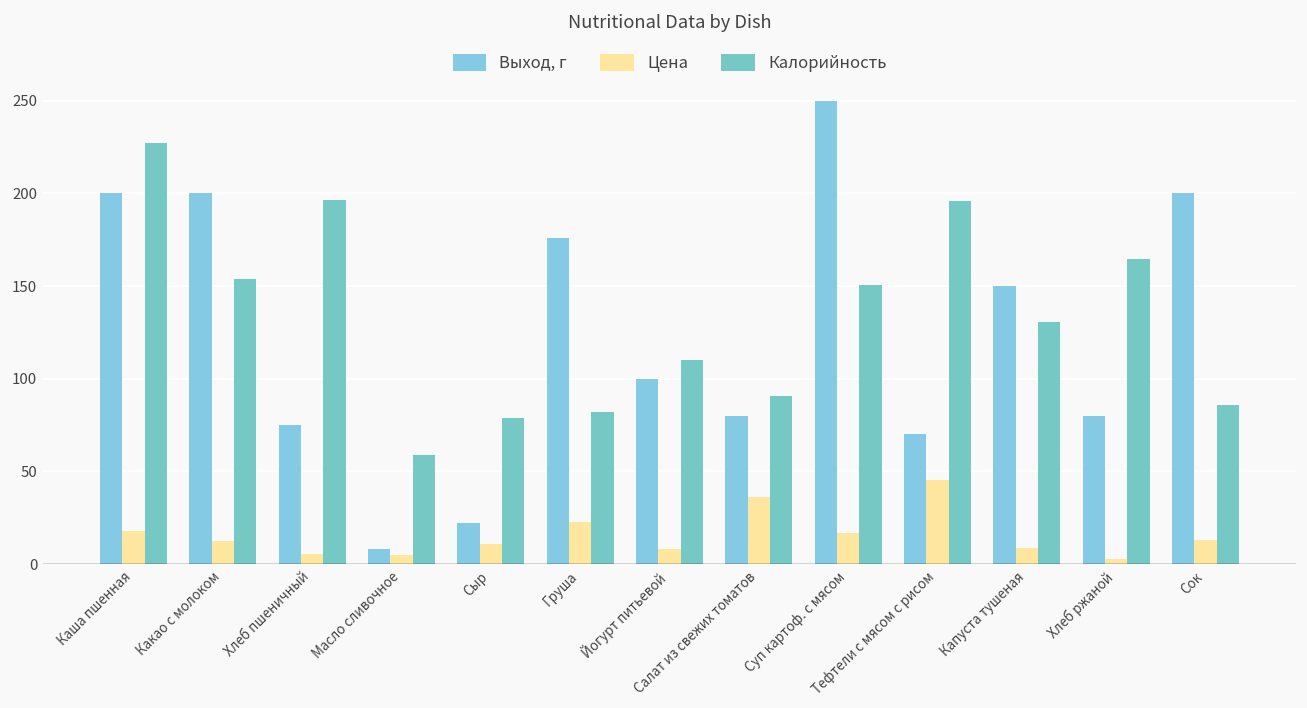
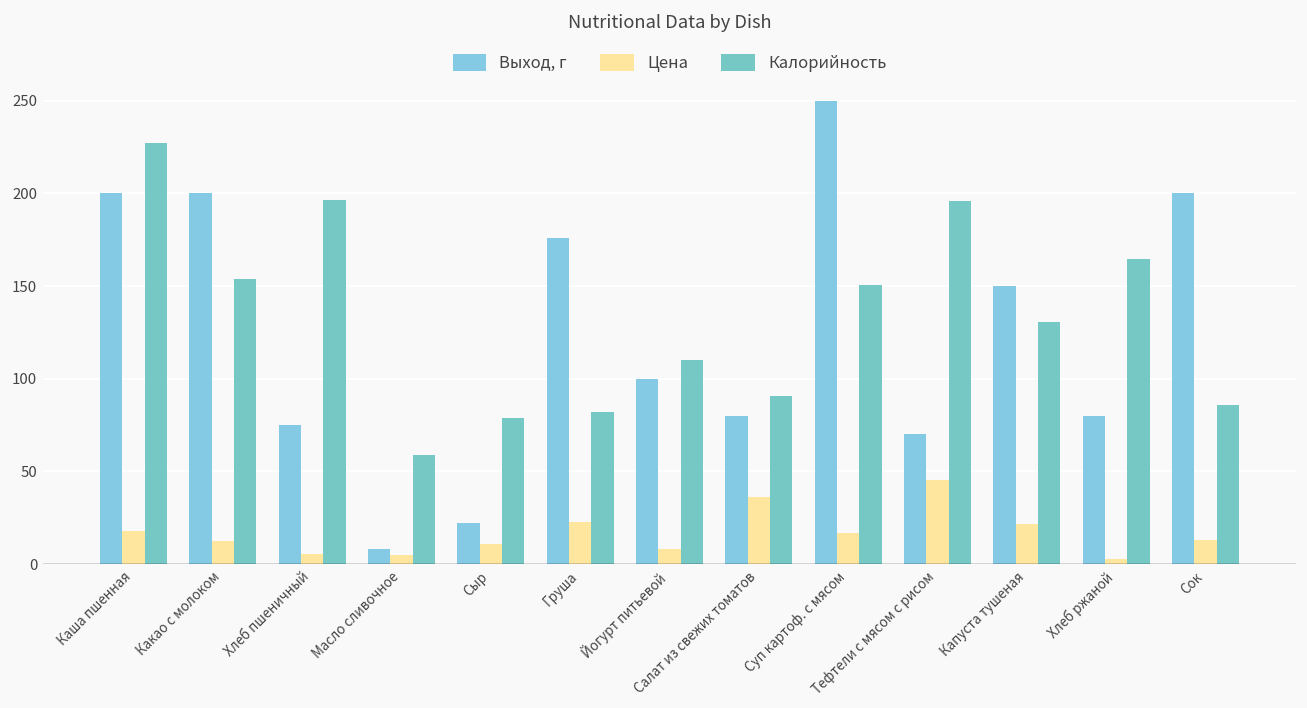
  {
    "Цена": {
      "Каша пшенная": 18,
      "Какао с молоком": 13,
      "Хлеб пшеничный": 5,
      "Масло сливочное": 5,
      "Сыр": 11,
      "Груша": 23,
      "Йогурт питьевой": 8,
      "Салат из свежих томатов": 36,
      "Суп картоф. с мясом": 17,
      "Тефтели с мясом с рисом": 45,
-     "Капуста тушеная": 9,
+     "Капуста тушеная": 22,
      "Хлеб ржаной": 3,
      "Сок": 13
    }
  }
